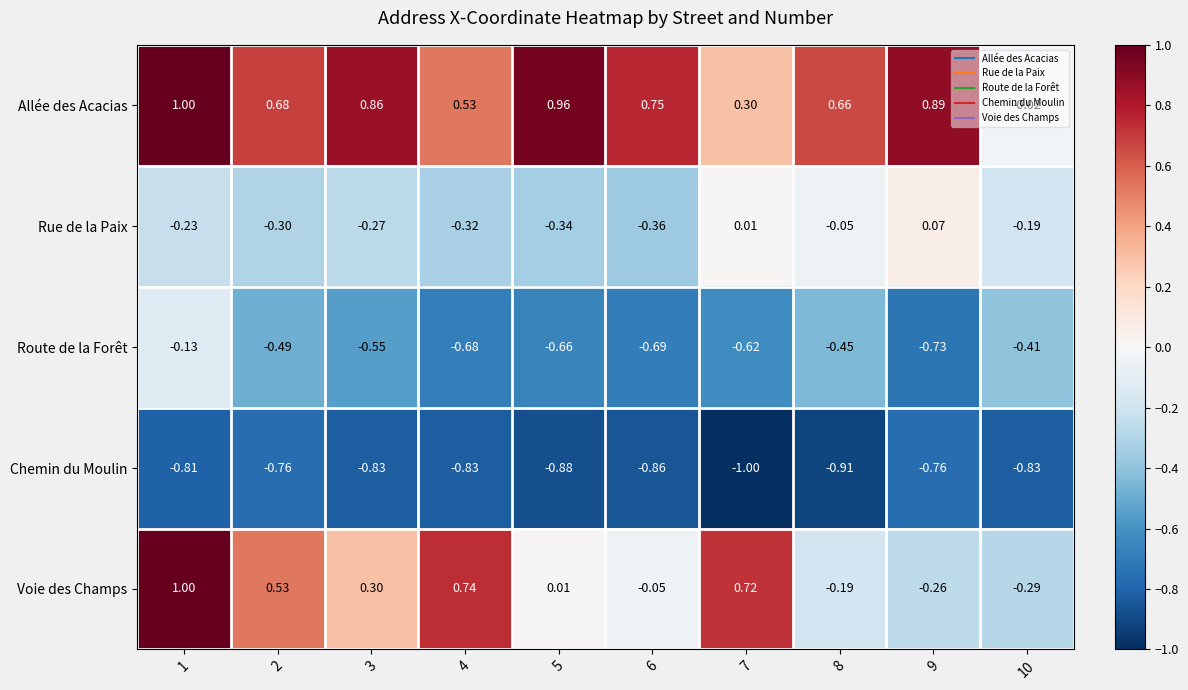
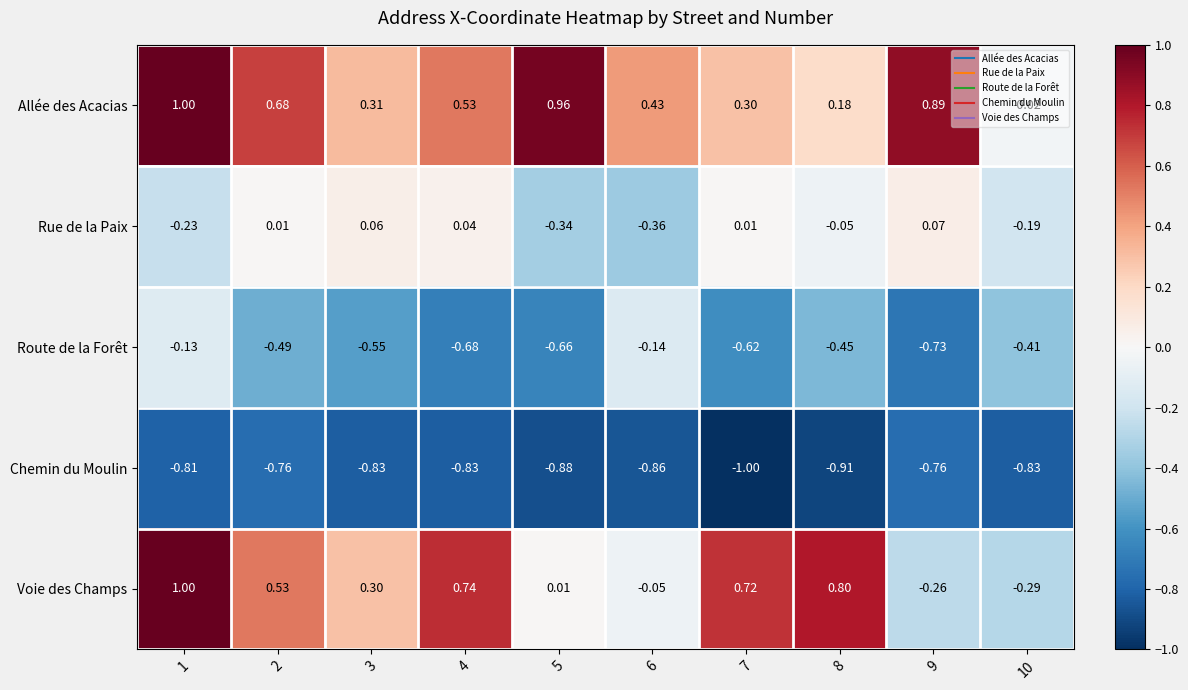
  {
    "Allée des Acacias": {
      "1": 1.00,
      "2": 0.68,
-     "3": 0.86,
+     "3": 0.31,
      "4": 0.53,
      "5": 0.96,
-     "6": 0.75,
+     "6": 0.43,
      "7": 0.30,
-     "8": 0.66,
+     "8": 0.18,
      "9": 0.89
    },
    "Rue de la Paix": {
      "1": -0.23,
-     "2": -0.30,
-     "3": -0.27,
-     "4": -0.32,
+     "2": 0.01,
+     "3": 0.06,
+     "4": 0.04,
      "5": -0.34,
      "6": -0.36,
      "7": 0.01,
      "8": -0.05,
      "9": 0.07,
      "10": -0.19
    },
    "Route de la Forêt": {
      "1": -0.13,
      "2": -0.49,
      "3": -0.55,
      "4": -0.68,
      "5": -0.66,
-     "6": -0.69,
+     "6": -0.14,
      "7": -0.62,
      "8": -0.45,
      "9": -0.73,
      "10": -0.41
    },
    "Chemin du Moulin": {
      "1": -0.81,
      "2": -0.76,
      "3": -0.83,
      "4": -0.83,
      "5": -0.88,
      "6": -0.86,
      "7": -1.00,
      "8": -0.91,
      "9": -0.76,
      "10": -0.83
    },
    "Voie des Champs": {
      "1": 1.00,
      "2": 0.53,
      "3": 0.30,
      "4": 0.74,
      "5": 0.01,
      "6": -0.05,
      "7": 0.72,
-     "8": -0.19,
+     "8": 0.80,
      "9": -0.26,
      "10": -0.29
    }
  }
